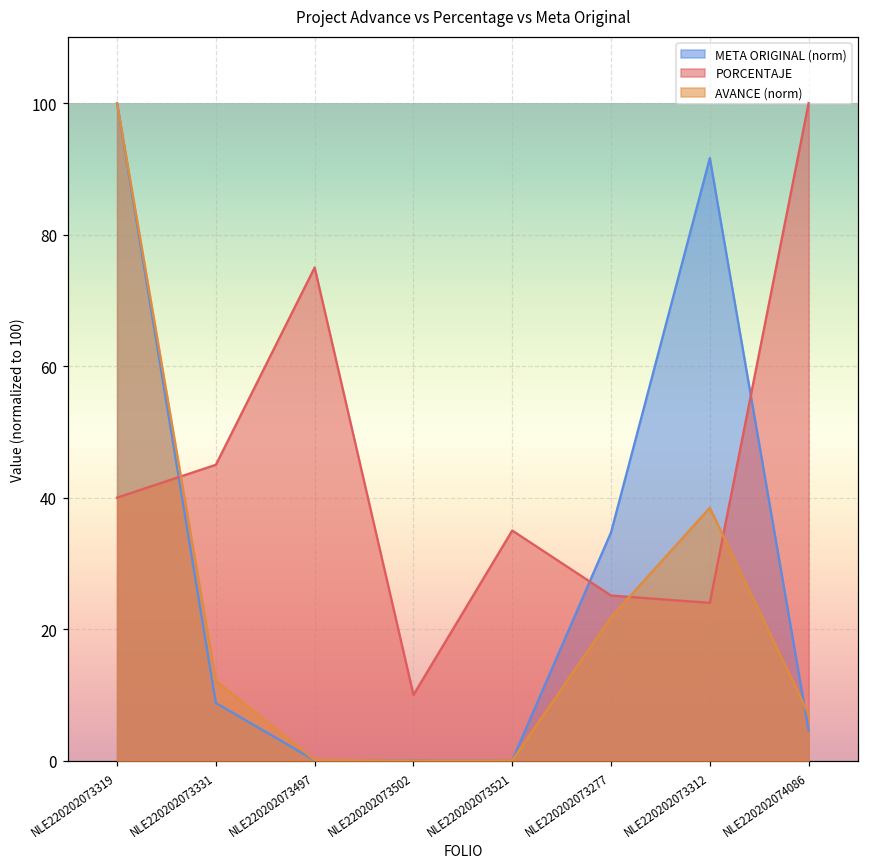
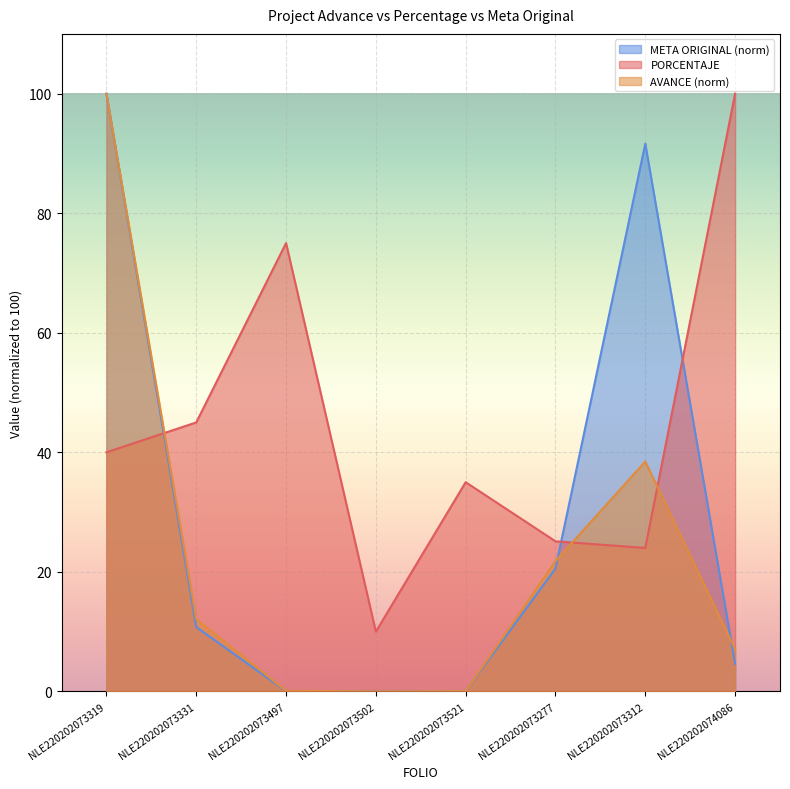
  {
    "META ORIGINAL (norm)": {
-     "NLE220202073331": 9,
-     "NLE220202073277": 35,
+     "NLE220202073331": 11,
+     "NLE220202073277": 21,
      "NLE220202073312": 92,
      "NLE220202074086": 5
    }
  }
